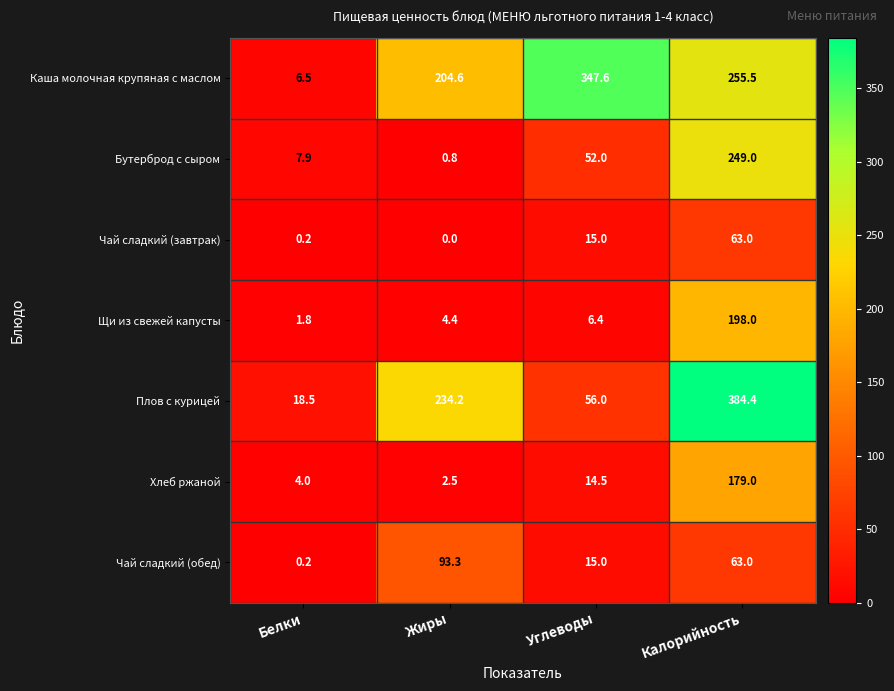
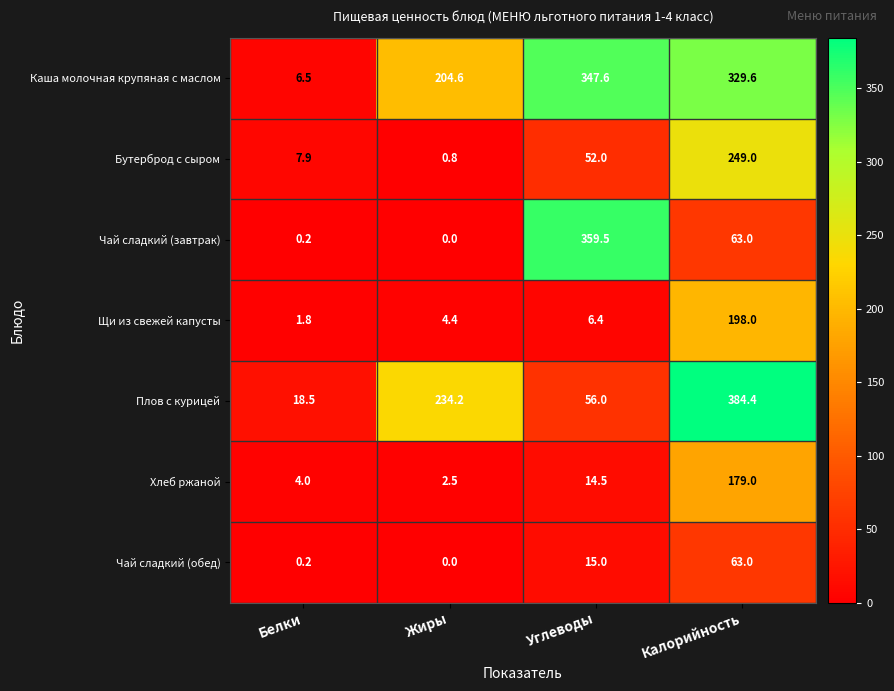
  {
    "Каша молочная крупяная с маслом": {
      "Белки": 6.5,
      "Жиры": 204.6,
      "Углеводы": 347.6,
-     "Калорийность": 255.5
+     "Калорийность": 329.6
    },
    "Бутерброд с сыром": {
      "Белки": 7.9,
      "Жиры": 0.8,
      "Углеводы": 52.0,
      "Калорийность": 249.0
    },
    "Чай сладкий (завтрак)": {
      "Белки": 0.2,
      "Жиры": 0.0,
-     "Углеводы": 15.0,
+     "Углеводы": 359.5,
      "Калорийность": 63.0
    },
    "Щи из свежей капусты": {
      "Белки": 1.8,
      "Жиры": 4.4,
      "Углеводы": 6.4,
      "Калорийность": 198.0
    },
    "Плов с курицей": {
      "Белки": 18.5,
      "Жиры": 234.2,
      "Углеводы": 56.0,
      "Калорийность": 384.4
    },
    "Хлеб ржаной": {
      "Белки": 4.0,
      "Жиры": 2.5,
      "Углеводы": 14.5,
      "Калорийность": 179.0
    },
    "Чай сладкий (обед)": {
      "Белки": 0.2,
-     "Жиры": 93.3,
+     "Жиры": 0.0,
      "Углеводы": 15.0,
      "Калорийность": 63.0
    }
  }
